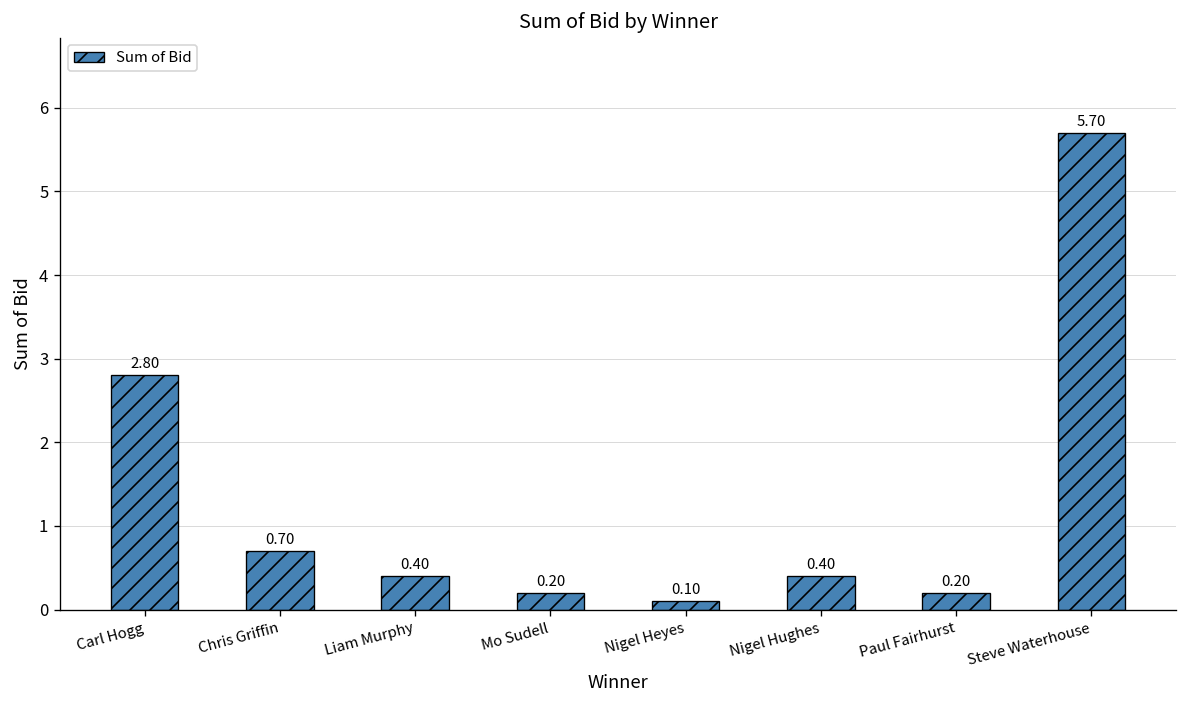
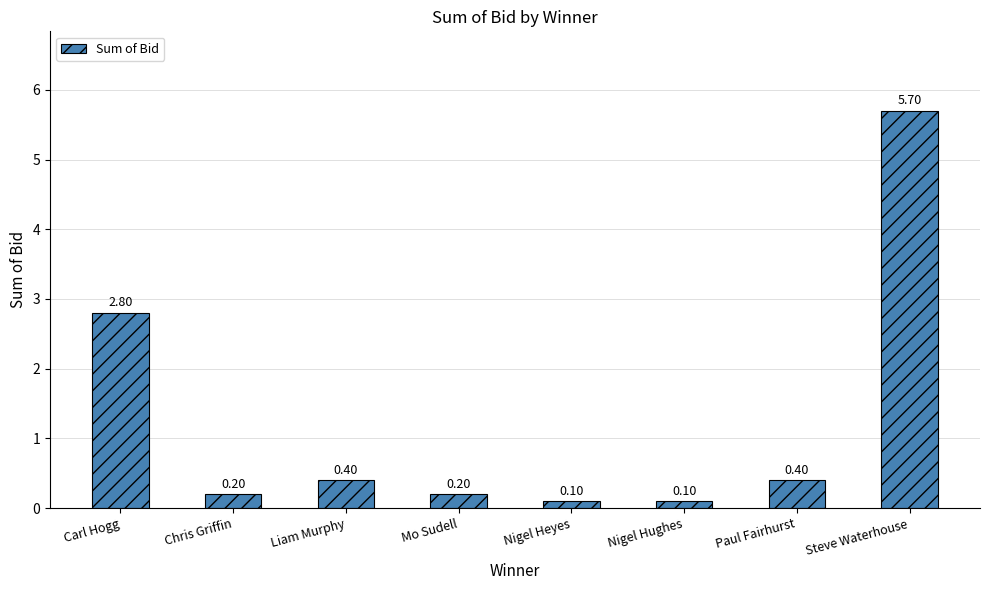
  {
    "Carl Hogg": 2.80,
-   "Chris Griffin": 0.70,
+   "Chris Griffin": 0.20,
    "Liam Murphy": 0.40,
    "Mo Sudell": 0.20,
    "Nigel Heyes": 0.10,
-   "Nigel Hughes": 0.40,
-   "Paul Fairhurst": 0.20,
+   "Nigel Hughes": 0.10,
+   "Paul Fairhurst": 0.40,
    "Steve Waterhouse": 5.70
  }
